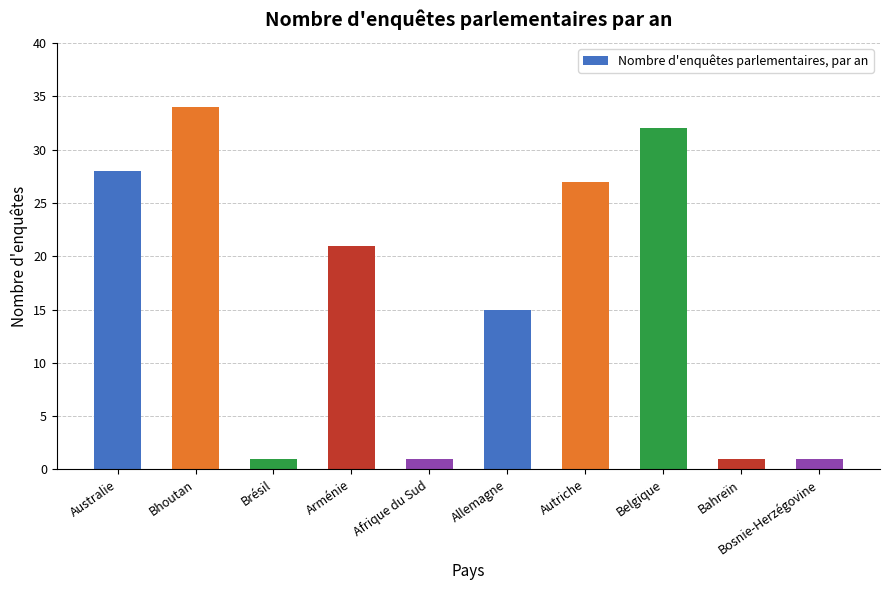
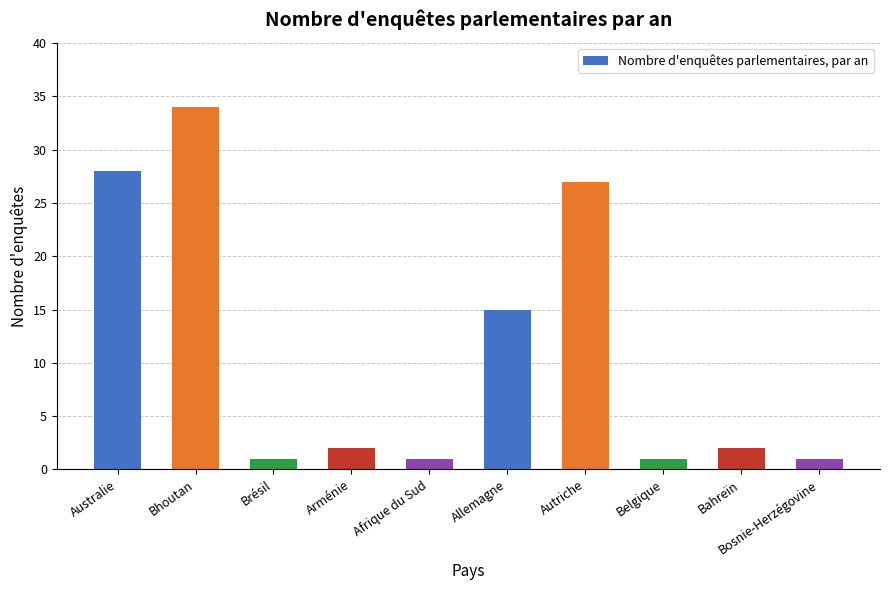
  {
    "Australie": 28,
    "Bhoutan": 34,
    "Brésil": 1,
-   "Arménie": 21,
+   "Arménie": 2,
    "Afrique du Sud": 1,
    "Allemagne": 15,
    "Autriche": 27,
-   "Belgique": 32,
-   "Bahreïn": 1,
+   "Belgique": 1,
+   "Bahreïn": 2,
    "Bosnie-Herzégovine": 1
  }
